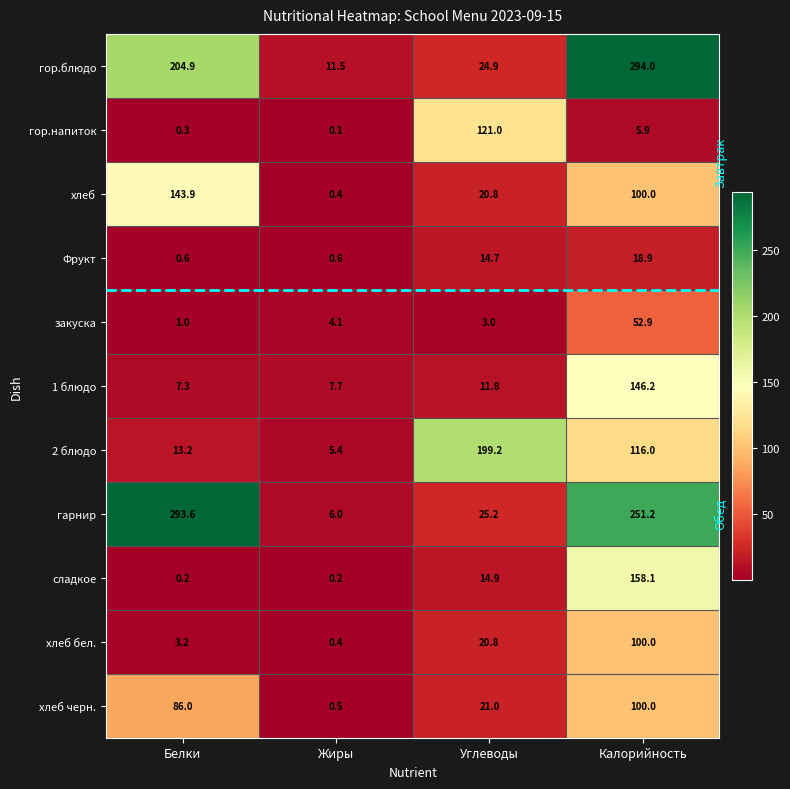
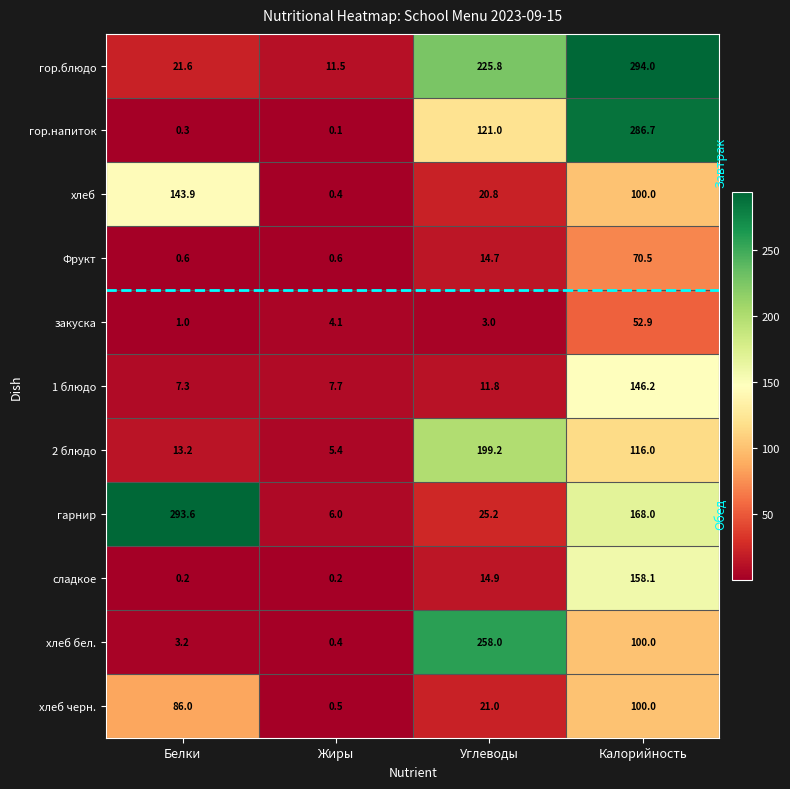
  {
    "гор.блюдо": {
-     "Белки": 204.9,
+     "Белки": 21.6,
      "Жиры": 11.5,
-     "Углеводы": 24.9,
+     "Углеводы": 225.8,
      "Калорийность": 294.0
    },
    "гор.напиток": {
      "Белки": 0.3,
      "Жиры": 0.1,
      "Углеводы": 121.0,
-     "Калорийность": 5.9
+     "Калорийность": 286.7
    },
    "хлеб": {
      "Белки": 143.9,
      "Жиры": 0.4,
      "Углеводы": 20.8,
      "Калорийность": 100.0
    },
    "Фрукт": {
      "Белки": 0.6,
      "Жиры": 0.6,
      "Углеводы": 14.7,
-     "Калорийность": 18.9
+     "Калорийность": 70.5
    },
    "закуска": {
      "Белки": 1.0,
      "Жиры": 4.1,
      "Углеводы": 3.0,
      "Калорийность": 52.9
    },
    "1 блюдо": {
      "Белки": 7.3,
      "Жиры": 7.7,
      "Углеводы": 11.8,
      "Калорийность": 146.2
    },
    "2 блюдо": {
      "Белки": 13.2,
      "Жиры": 5.4,
      "Углеводы": 199.2,
      "Калорийность": 116.0
    },
    "гарнир": {
      "Белки": 293.6,
      "Жиры": 6.0,
      "Углеводы": 25.2,
-     "Калорийность": 251.2
+     "Калорийность": 168.0
    },
    "сладкое": {
      "Белки": 0.2,
      "Жиры": 0.2,
      "Углеводы": 14.9,
      "Калорийность": 158.1
    },
    "хлеб бел.": {
      "Белки": 3.2,
      "Жиры": 0.4,
-     "Углеводы": 20.8,
+     "Углеводы": 258.0,
      "Калорийность": 100.0
    },
    "хлеб черн.": {
      "Белки": 86.0,
      "Жиры": 0.5,
      "Углеводы": 21.0,
      "Калорийность": 100.0
    }
  }
